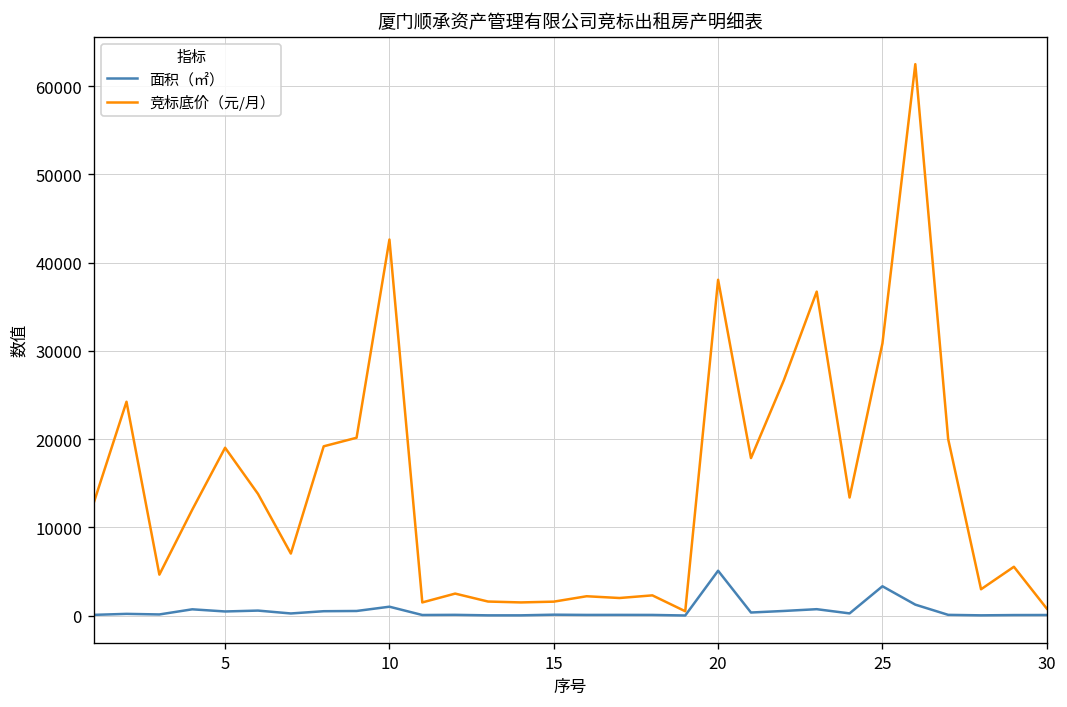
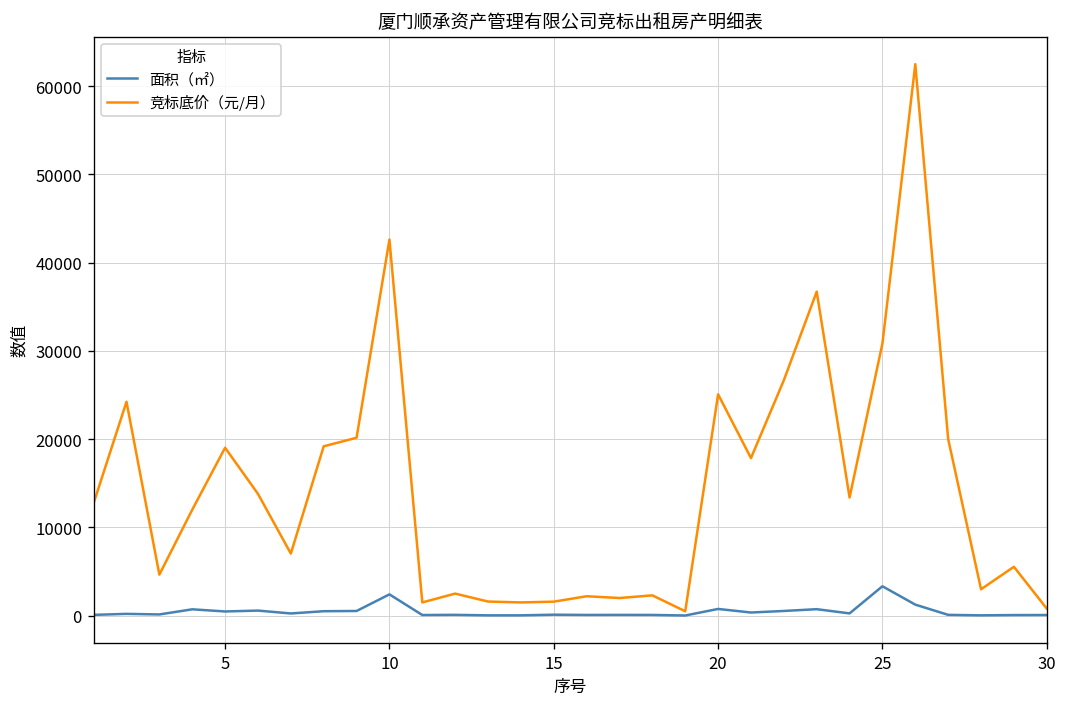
  {
    "面积（㎡）": {
      "5": 0,
-     "10": 1000,
+     "10": 2000,
      "15": 0,
-     "20": 5000,
+     "20": 1000,
      "25": 3000,
      "30": 0
    },
    "竞标底价（元/月）": {
      "5": 19000,
      "10": 43000,
      "15": 2000,
-     "20": 38000,
+     "20": 25000,
      "25": 31000,
      "30": 1000
    }
  }
